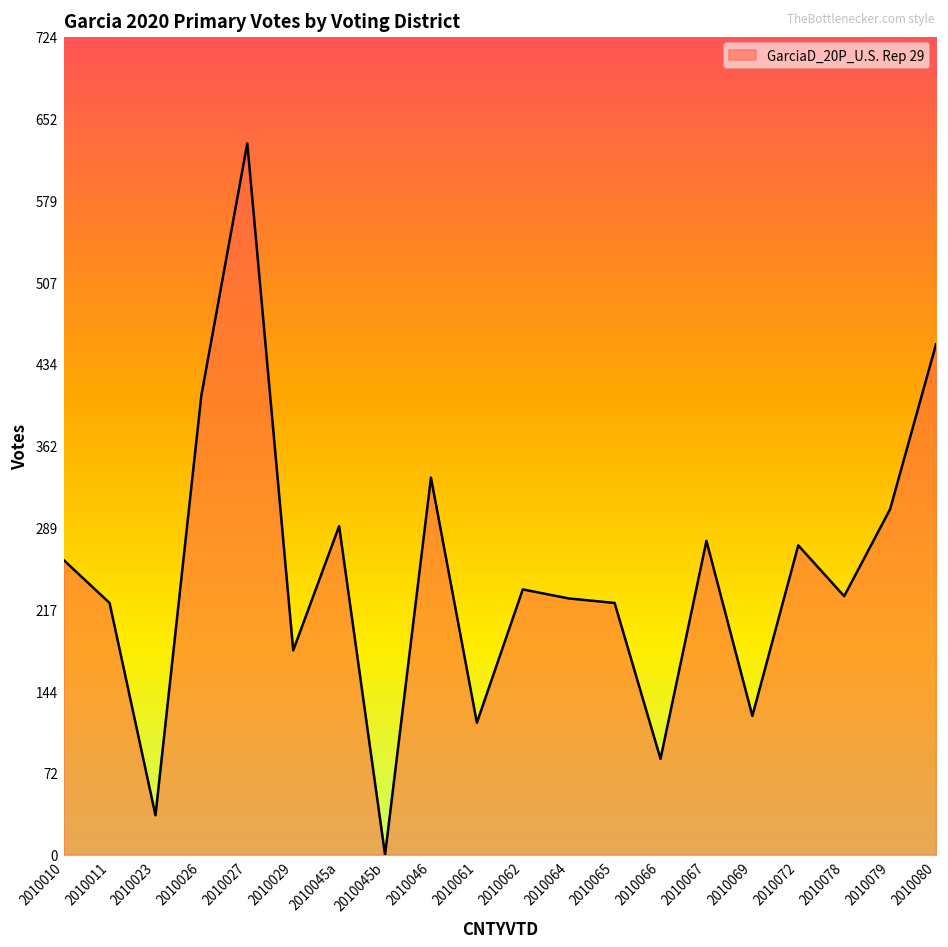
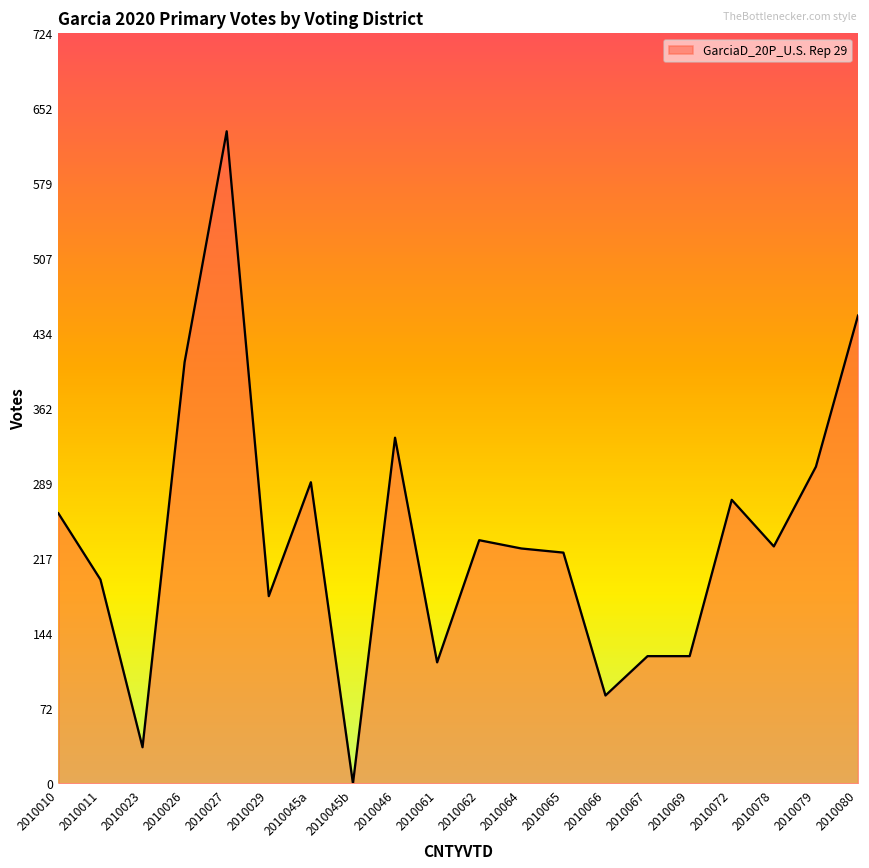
  {
    "2010010": 260,
-   "2010011": 220,
+   "2010011": 200,
    "2010023": 40,
    "2010026": 410,
    "2010027": 630,
    "2010029": 180,
    "2010045a": 290,
    "2010045b": 0,
    "2010046": 330,
    "2010061": 120,
    "2010062": 240,
    "2010064": 230,
    "2010065": 220,
    "2010066": 90,
-   "2010067": 280,
+   "2010067": 120,
    "2010069": 120,
    "2010072": 270,
    "2010078": 230,
    "2010079": 310,
    "2010080": 450
  }
